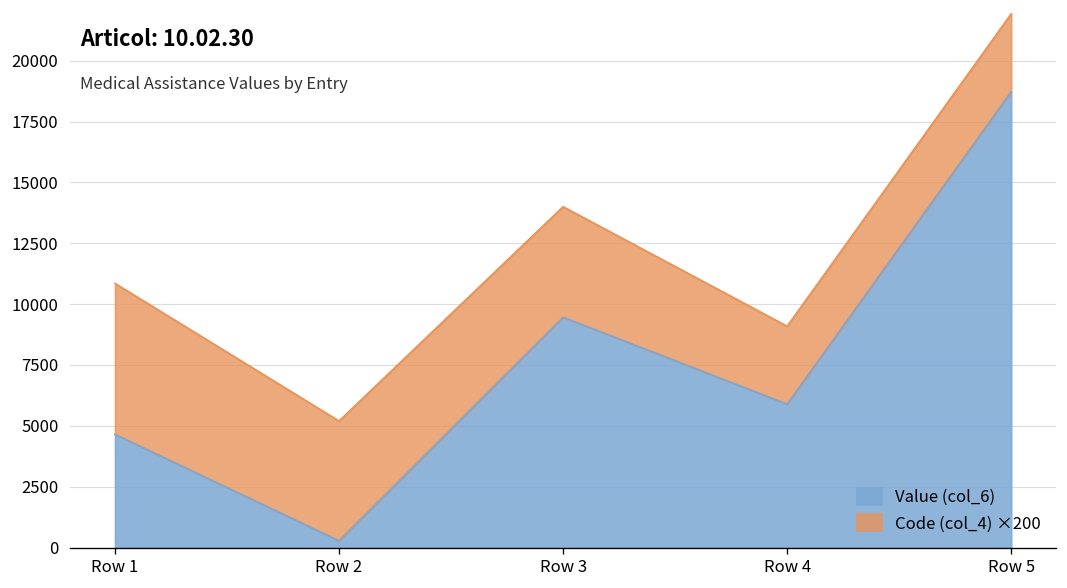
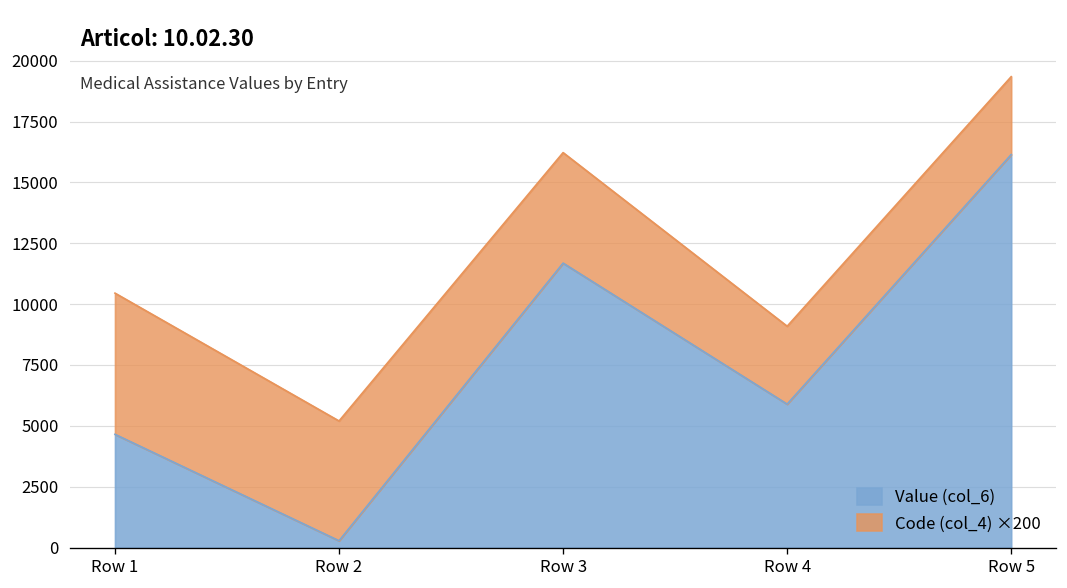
  {
    "Value (col_6)": {
      "Row 1": 4700,
      "Row 2": 300,
-     "Row 3": 9500,
+     "Row 3": 11700,
      "Row 4": 5900,
-     "Row 5": 18700
+     "Row 5": 16100
    },
    "Code (col_4) ×200": {
-     "Row 1": 6200,
+     "Row 1": 5800,
      "Row 2": 4900,
      "Row 3": 4500,
      "Row 4": 3200,
      "Row 5": 3200
    }
  }
